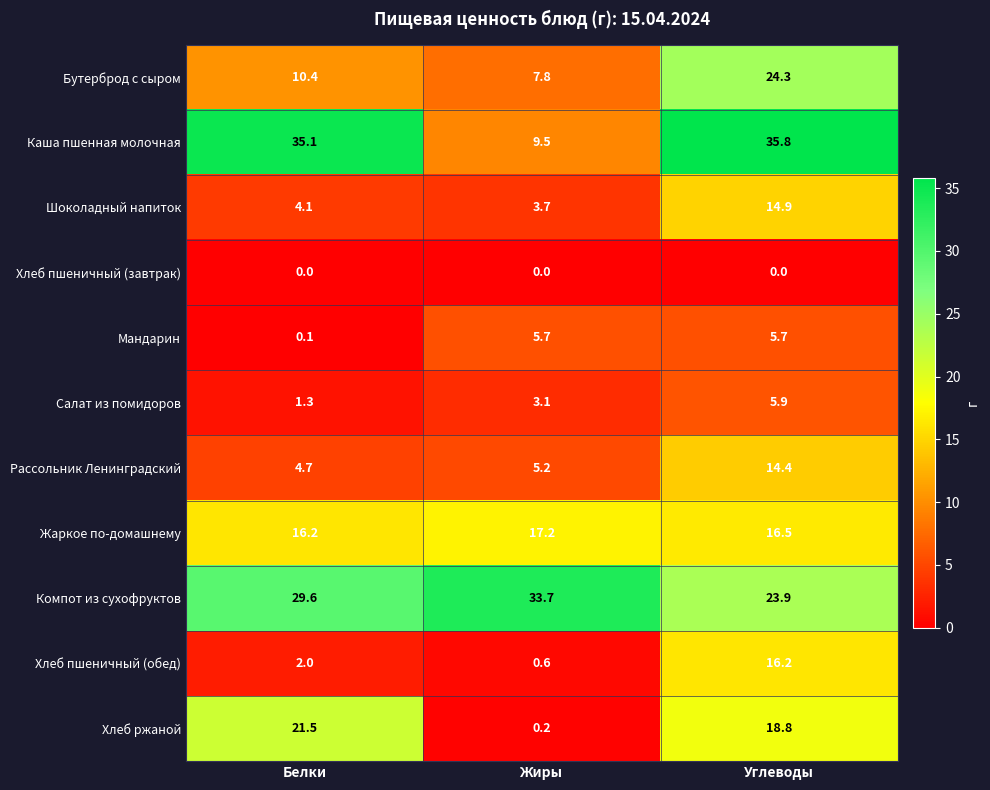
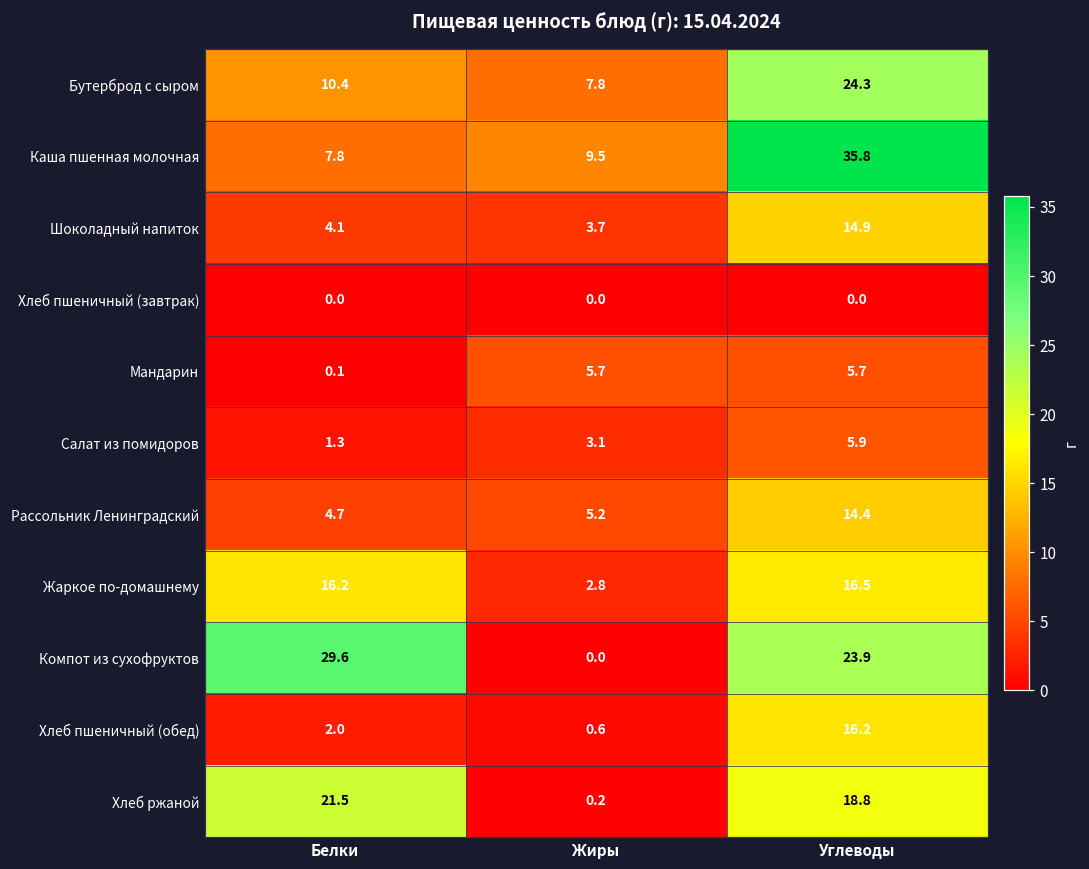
  {
    "Бутерброд с сыром": {
      "Белки": 10.4,
      "Жиры": 7.8,
      "Углеводы": 24.3
    },
    "Каша пшенная молочная": {
-     "Белки": 35.1,
+     "Белки": 7.8,
      "Жиры": 9.5,
      "Углеводы": 35.8
    },
    "Шоколадный напиток": {
      "Белки": 4.1,
      "Жиры": 3.7,
      "Углеводы": 14.9
    },
    "Хлеб пшеничный (завтрак)": {
      "Белки": 0.0,
      "Жиры": 0.0,
      "Углеводы": 0.0
    },
    "Мандарин": {
      "Белки": 0.1,
      "Жиры": 5.7,
      "Углеводы": 5.7
    },
    "Салат из помидоров": {
      "Белки": 1.3,
      "Жиры": 3.1,
      "Углеводы": 5.9
    },
    "Рассольник Ленинградский": {
      "Белки": 4.7,
      "Жиры": 5.2,
      "Углеводы": 14.4
    },
    "Жаркое по-домашнему": {
      "Белки": 16.2,
-     "Жиры": 17.2,
+     "Жиры": 2.8,
      "Углеводы": 16.5
    },
    "Компот из сухофруктов": {
      "Белки": 29.6,
-     "Жиры": 33.7,
+     "Жиры": 0.0,
      "Углеводы": 23.9
    },
    "Хлеб пшеничный (обед)": {
      "Белки": 2.0,
      "Жиры": 0.6,
      "Углеводы": 16.2
    },
    "Хлеб ржаной": {
      "Белки": 21.5,
      "Жиры": 0.2,
      "Углеводы": 18.8
    }
  }
